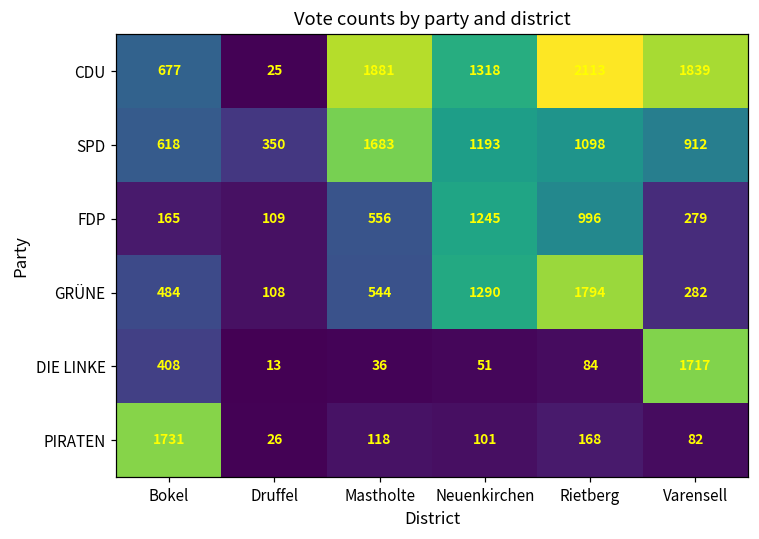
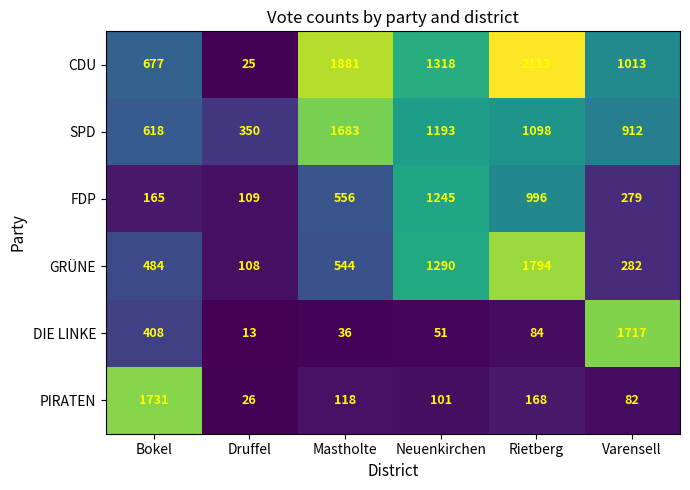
  {
    "CDU": {
      "Bokel": 677,
      "Druffel": 25,
      "Mastholte": 1881,
      "Neuenkirchen": 1318,
-     "Varensell": 1839
+     "Varensell": 1013
    },
    "SPD": {
      "Bokel": 618,
      "Druffel": 350,
      "Mastholte": 1683,
      "Neuenkirchen": 1193,
      "Rietberg": 1098,
      "Varensell": 912
    },
    "FDP": {
      "Bokel": 165,
      "Druffel": 109,
      "Mastholte": 556,
      "Neuenkirchen": 1245,
      "Rietberg": 996,
      "Varensell": 279
    },
    "GRÜNE": {
      "Bokel": 484,
      "Druffel": 108,
      "Mastholte": 544,
      "Neuenkirchen": 1290,
      "Rietberg": 1794,
      "Varensell": 282
    },
    "DIE LINKE": {
      "Bokel": 408,
      "Druffel": 13,
      "Mastholte": 36,
      "Neuenkirchen": 51,
      "Rietberg": 84,
      "Varensell": 1717
    },
    "PIRATEN": {
      "Bokel": 1731,
      "Druffel": 26,
      "Mastholte": 118,
      "Neuenkirchen": 101,
      "Rietberg": 168,
      "Varensell": 82
    }
  }
